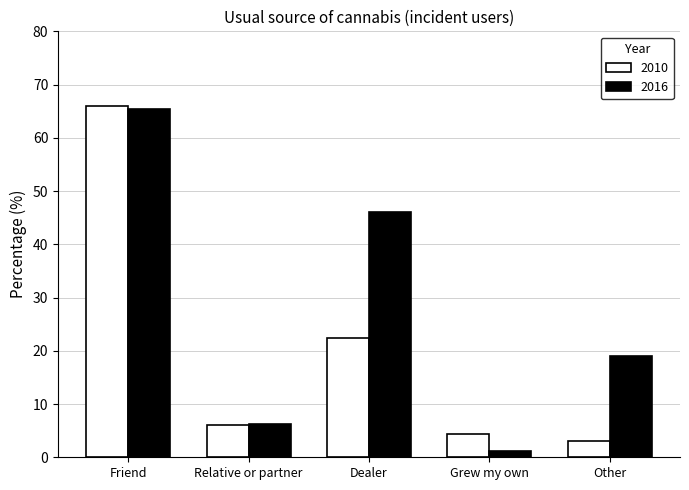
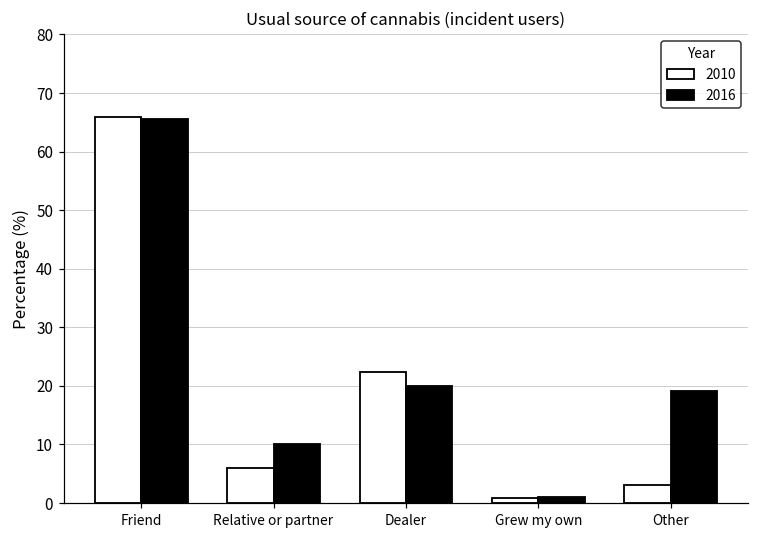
  {
    "2010": {
      "Friend": 66,
      "Relative or partner": 6,
      "Dealer": 22,
-     "Grew my own": 4,
+     "Grew my own": 1,
      "Other": 3
    },
    "2016": {
      "Friend": 66,
-     "Relative or partner": 6,
-     "Dealer": 46,
+     "Relative or partner": 10,
+     "Dealer": 20,
      "Grew my own": 1,
      "Other": 19
    }
  }
